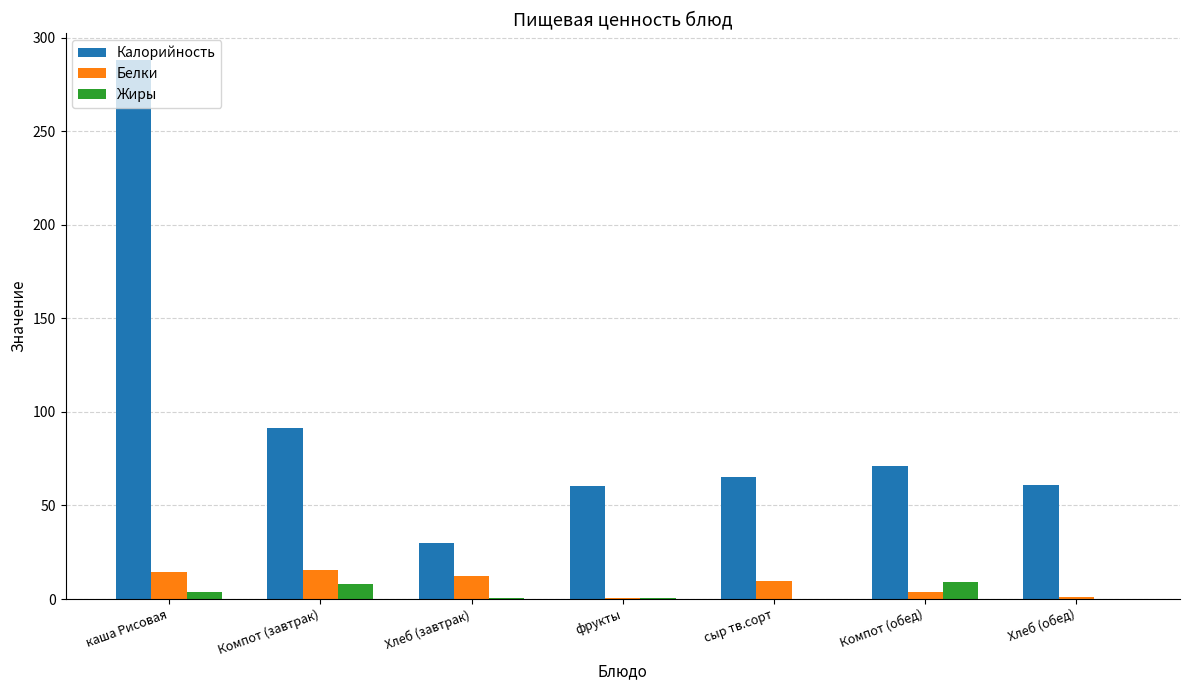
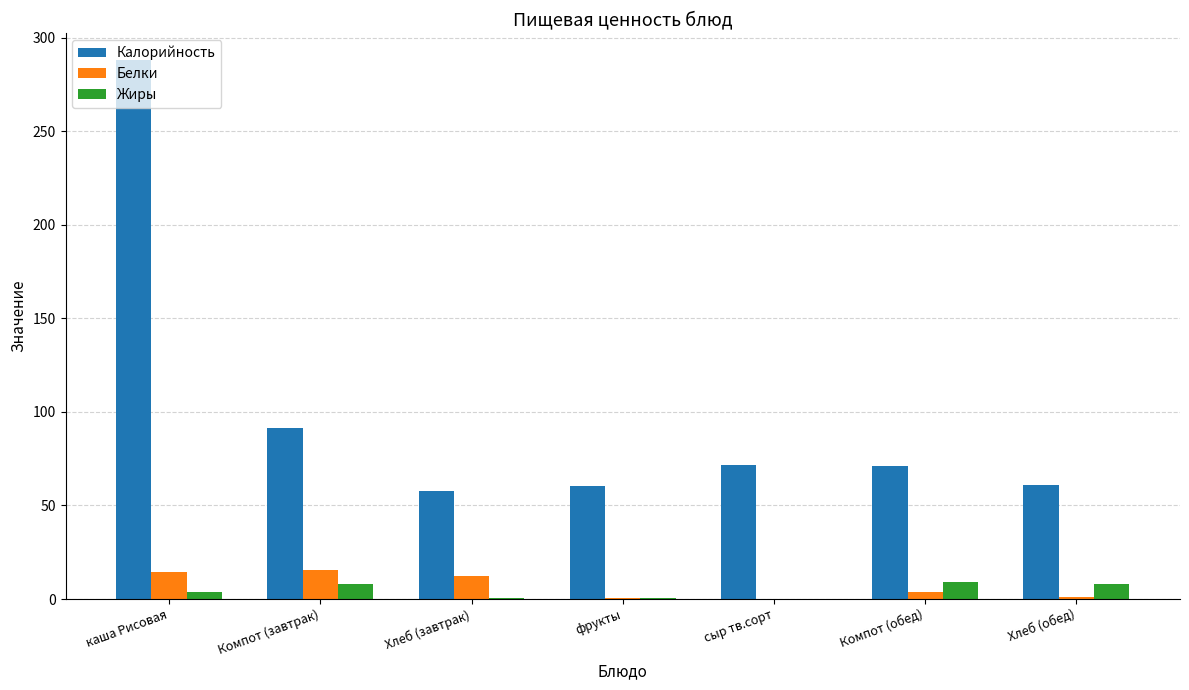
  {
    "Калорийность": {
      "Компот (завтрак)": 91,
-     "Хлеб (завтрак)": 30,
+     "Хлеб (завтрак)": 58,
      "фрукты": 61,
-     "сыр тв.сорт": 65,
+     "сыр тв.сорт": 72,
      "Компот (обед)": 71,
      "Хлеб (обед)": 61
    },
    "Белки": {
      "каша Рисовая": 14,
      "Компот (завтрак)": 16,
      "Хлеб (завтрак)": 12,
-     "сыр тв.сорт": 10,
+     "сыр тв.сорт": 0,
      "Компот (обед)": 4
    },
    "Жиры": {
      "каша Рисовая": 4,
      "Компот (завтрак)": 8,
      "сыр тв.сорт": 0,
      "Компот (обед)": 9,
-     "Хлеб (обед)": 0
+     "Хлеб (обед)": 8
    }
  }
